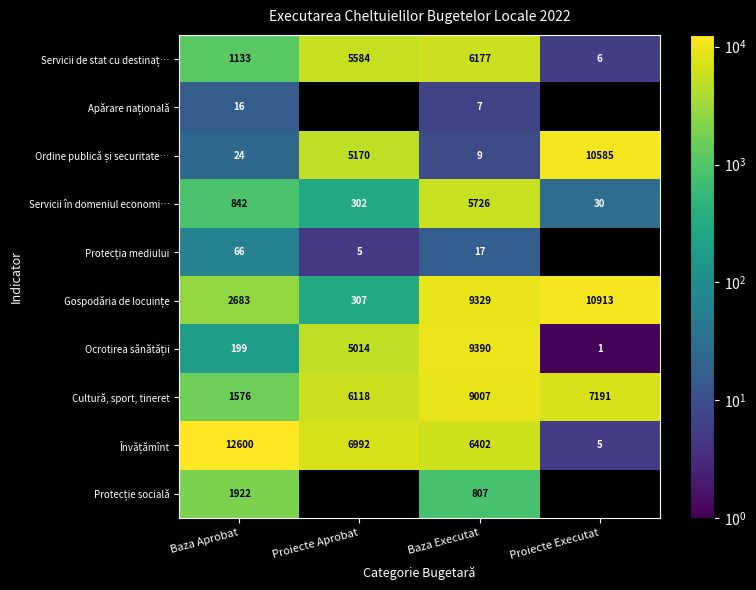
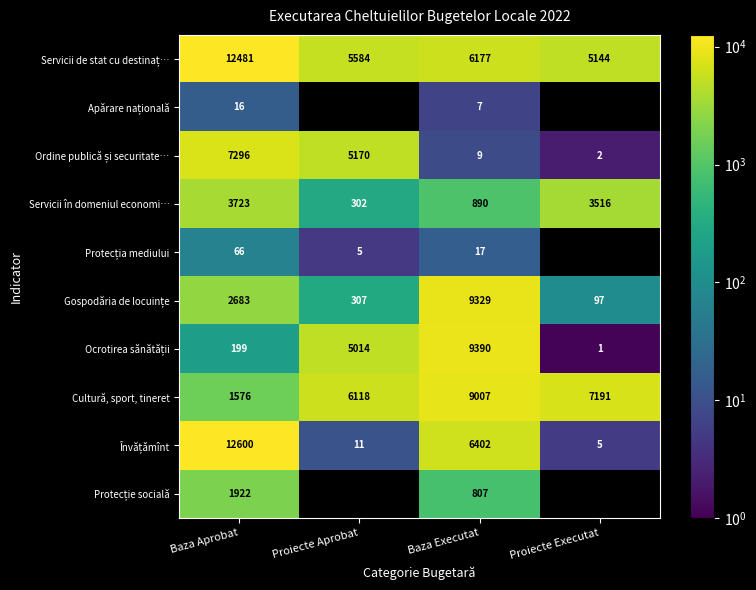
  {
    "Servicii de stat cu destinaț…": {
-     "Baza Aprobat": 1133,
+     "Baza Aprobat": 12481,
      "Proiecte Aprobat": 5584,
      "Baza Executat": 6177,
-     "Proiecte Executat": 6
+     "Proiecte Executat": 5144
    },
    "Apărare națională": {
      "Baza Aprobat": 16,
      "Baza Executat": 7
    },
    "Ordine publică și securitate…": {
-     "Baza Aprobat": 24,
+     "Baza Aprobat": 7296,
      "Proiecte Aprobat": 5170,
      "Baza Executat": 9,
-     "Proiecte Executat": 10585
+     "Proiecte Executat": 2
    },
    "Servicii în domeniul economi…": {
-     "Baza Aprobat": 842,
+     "Baza Aprobat": 3723,
      "Proiecte Aprobat": 302,
-     "Baza Executat": 5726,
-     "Proiecte Executat": 30
+     "Baza Executat": 890,
+     "Proiecte Executat": 3516
    },
    "Protecția mediului": {
      "Baza Aprobat": 66,
      "Proiecte Aprobat": 5,
      "Baza Executat": 17
    },
    "Gospodăria de locuințe": {
      "Baza Aprobat": 2683,
      "Proiecte Aprobat": 307,
      "Baza Executat": 9329,
-     "Proiecte Executat": 10913
+     "Proiecte Executat": 97
    },
    "Ocrotirea sănătății": {
      "Baza Aprobat": 199,
      "Proiecte Aprobat": 5014,
      "Baza Executat": 9390,
      "Proiecte Executat": 1
    },
    "Cultură, sport, tineret": {
      "Baza Aprobat": 1576,
      "Proiecte Aprobat": 6118,
      "Baza Executat": 9007,
      "Proiecte Executat": 7191
    },
    "Învățămînt": {
      "Baza Aprobat": 12600,
-     "Proiecte Aprobat": 6992,
+     "Proiecte Aprobat": 11,
      "Baza Executat": 6402,
      "Proiecte Executat": 5
    },
    "Protecție socială": {
      "Baza Aprobat": 1922,
      "Baza Executat": 807
    }
  }
